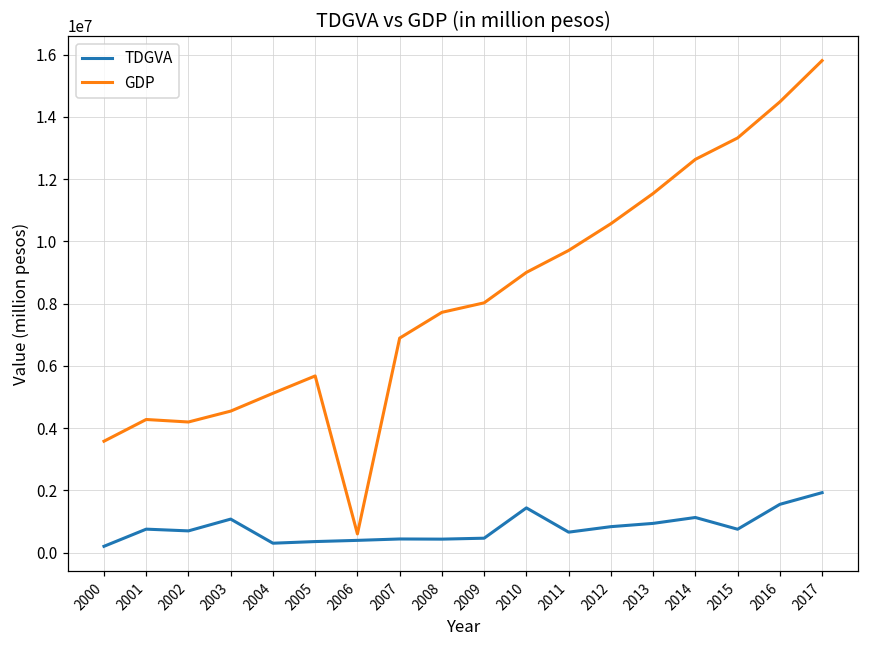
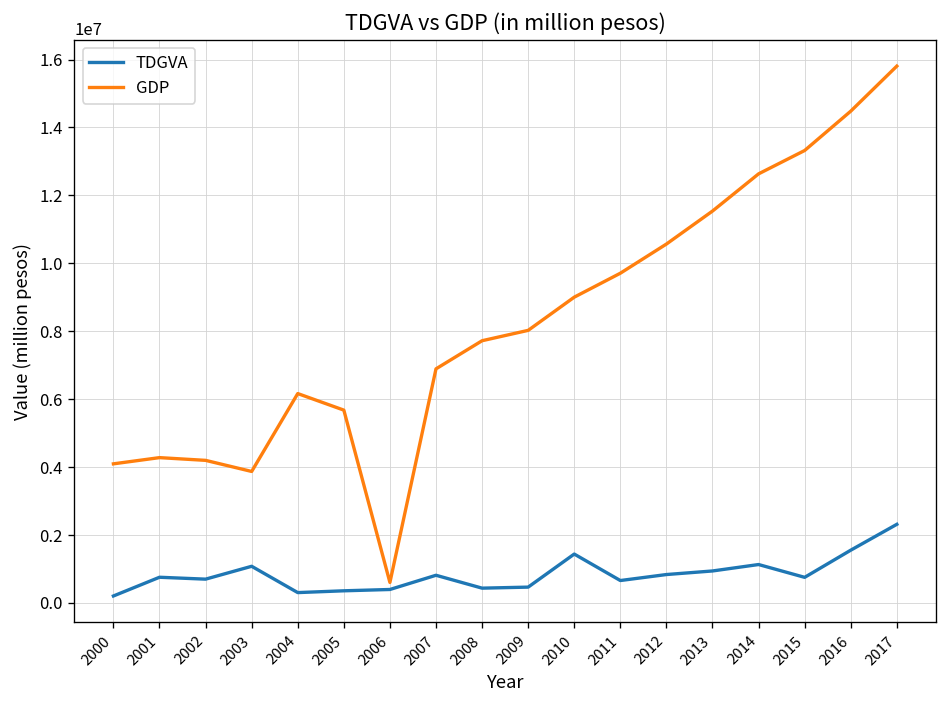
  {
    "TDGVA": {
      "2000": 200000,
      "2001": 800000,
      "2002": 700000,
      "2003": 1100000,
      "2004": 300000,
      "2005": 400000,
      "2006": 400000,
-     "2007": 400000,
+     "2007": 800000,
      "2008": 400000,
      "2009": 500000,
      "2010": 1400000,
      "2011": 700000,
      "2012": 800000,
      "2013": 900000,
      "2014": 1100000,
      "2015": 800000,
      "2016": 1600000,
-     "2017": 1900000
+     "2017": 2300000
    },
    "GDP": {
-     "2000": 3600000,
+     "2000": 4100000,
      "2001": 4300000,
      "2002": 4200000,
-     "2003": 4500000,
-     "2004": 5100000,
+     "2003": 3900000,
+     "2004": 6200000,
      "2005": 5700000,
      "2006": 600000,
      "2007": 6900000,
      "2008": 7700000,
      "2009": 8000000,
      "2010": 9000000,
      "2011": 9700000,
      "2012": 10600000,
      "2013": 11500000,
      "2014": 12600000,
      "2015": 13300000,
      "2016": 14500000,
      "2017": 15800000
    }
  }
